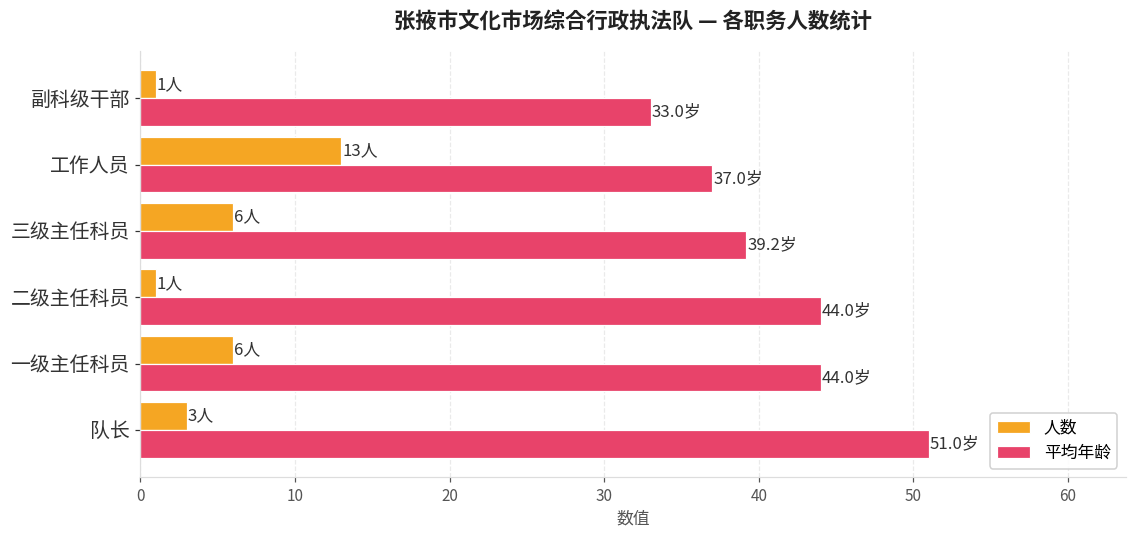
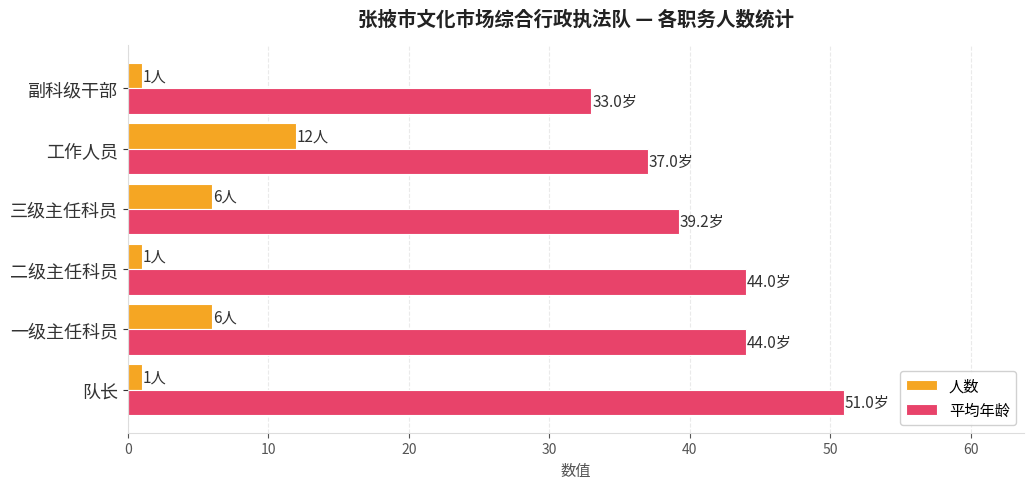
  {
    "人数": {
      "副科级干部": "1人",
-     "工作人员": "13人",
+     "工作人员": "12人",
      "三级主任科员": "6人",
      "二级主任科员": "1人",
      "一级主任科员": "6人",
-     "队长": "3人"
+     "队长": "1人"
    },
    "平均年龄": {
      "副科级干部": "33.0岁",
      "工作人员": "37.0岁",
      "三级主任科员": "39.2岁",
      "二级主任科员": "44.0岁",
      "一级主任科员": "44.0岁",
      "队长": "51.0岁"
    }
  }
